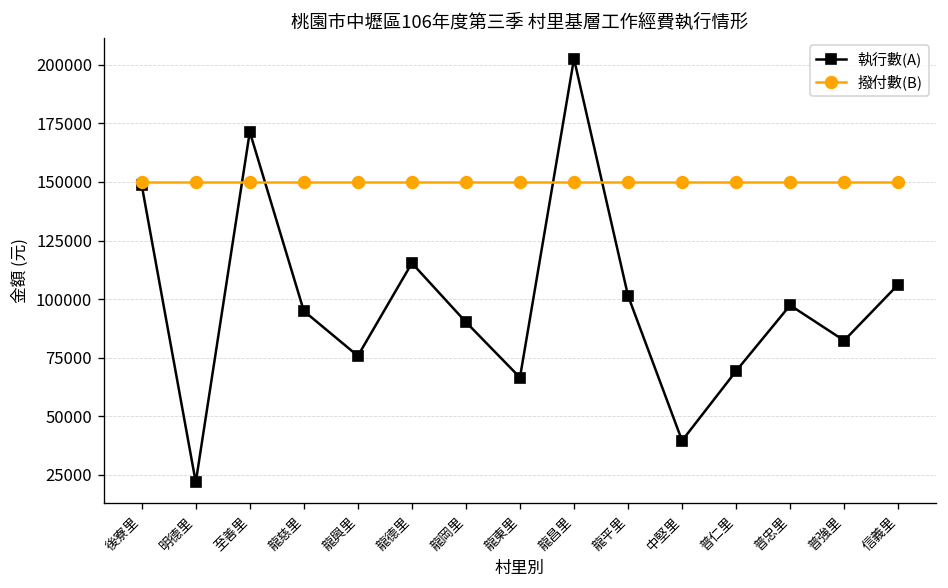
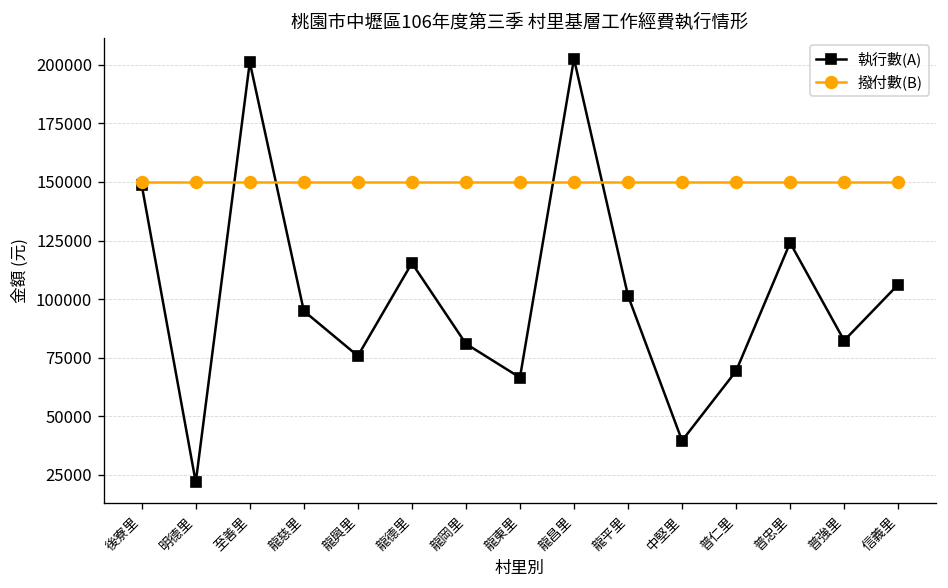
  {
    "執行數(A)": {
      "後寮里": 149000,
      "明德里": 22000,
-     "至善里": 171000,
+     "至善里": 201000,
      "龍慈里": 95000,
      "龍興里": 76000,
      "龍德里": 115000,
-     "龍岡里": 90000,
+     "龍岡里": 81000,
      "龍東里": 67000,
      "龍昌里": 203000,
      "龍平里": 101000,
      "中堅里": 40000,
      "普仁里": 69000,
-     "普忠里": 97000,
+     "普忠里": 124000,
      "普強里": 82000,
      "信義里": 106000
    },
    "撥付數(B)": {
      "後寮里": 150000,
      "明德里": 150000,
      "至善里": 150000,
      "龍慈里": 150000,
      "龍興里": 150000,
      "龍德里": 150000,
      "龍岡里": 150000,
      "龍東里": 150000,
      "龍昌里": 150000,
      "龍平里": 150000,
      "中堅里": 150000,
      "普仁里": 150000,
      "普忠里": 150000,
      "普強里": 150000,
      "信義里": 150000
    }
  }
